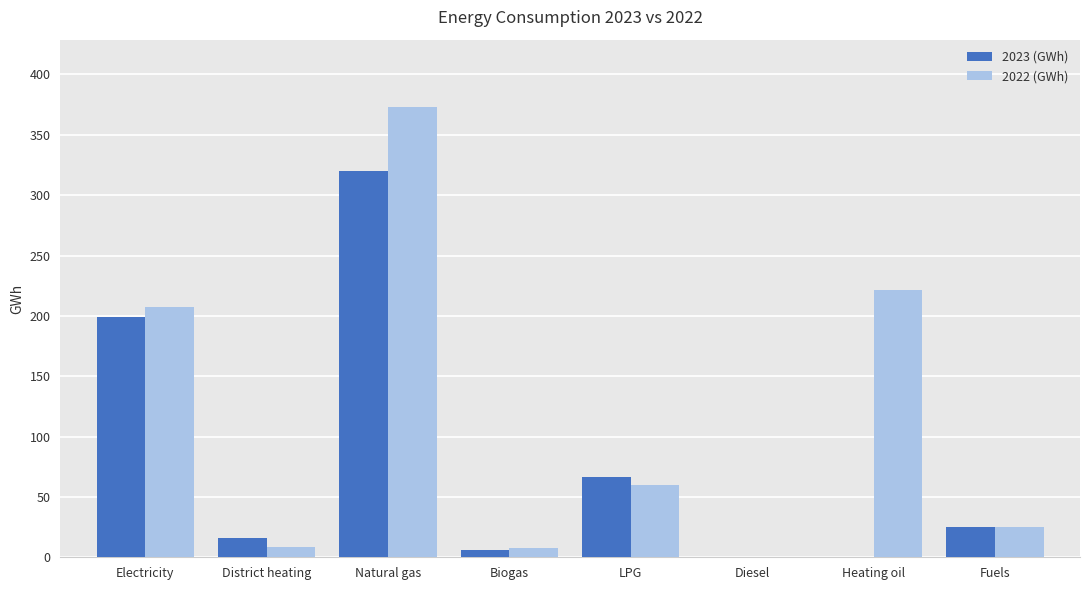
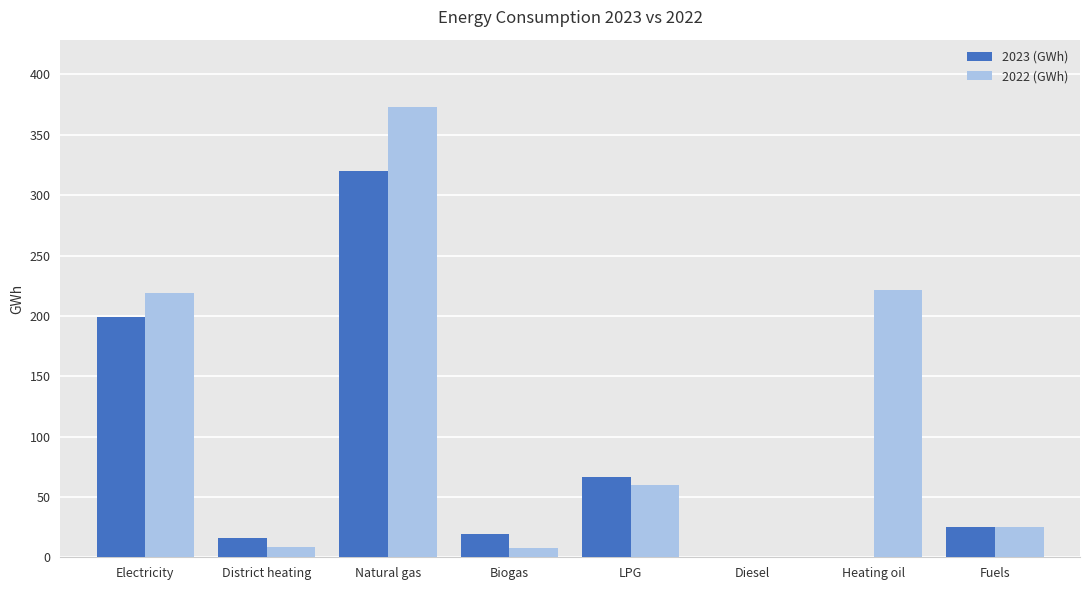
  {
    "2023 (GWh)": {
      "Electricity": 199,
      "District heating": 16,
      "Natural gas": 320,
-     "Biogas": 6,
+     "Biogas": 20,
      "LPG": 67,
      "Fuels": 25
    },
    "2022 (GWh)": {
-     "Electricity": 207,
+     "Electricity": 219,
      "District heating": 8,
      "Natural gas": 373,
      "Biogas": 8,
      "LPG": 60,
      "Heating oil": 222,
      "Fuels": 25
    }
  }
